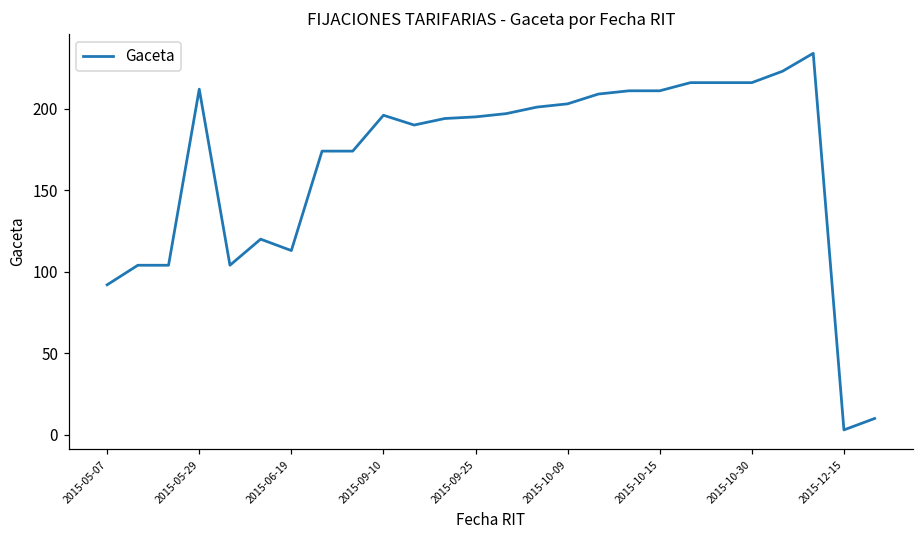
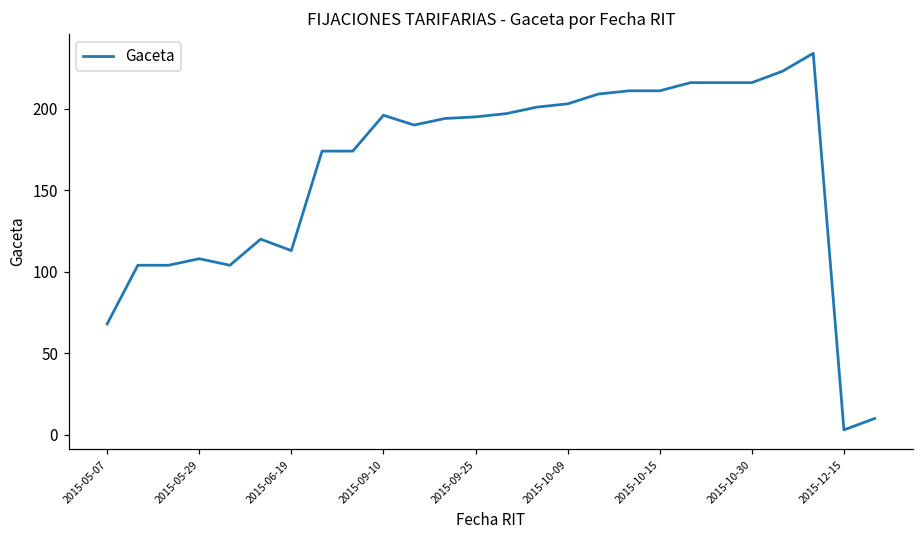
  {
-   "2015-05-07": 92,
-   "2015-05-29": 212,
+   "2015-05-07": 68,
+   "2015-05-29": 108,
    "2015-06-19": 113,
    "2015-09-10": 196,
    "2015-10-09": 203,
    "2015-12-15": 3
  }
